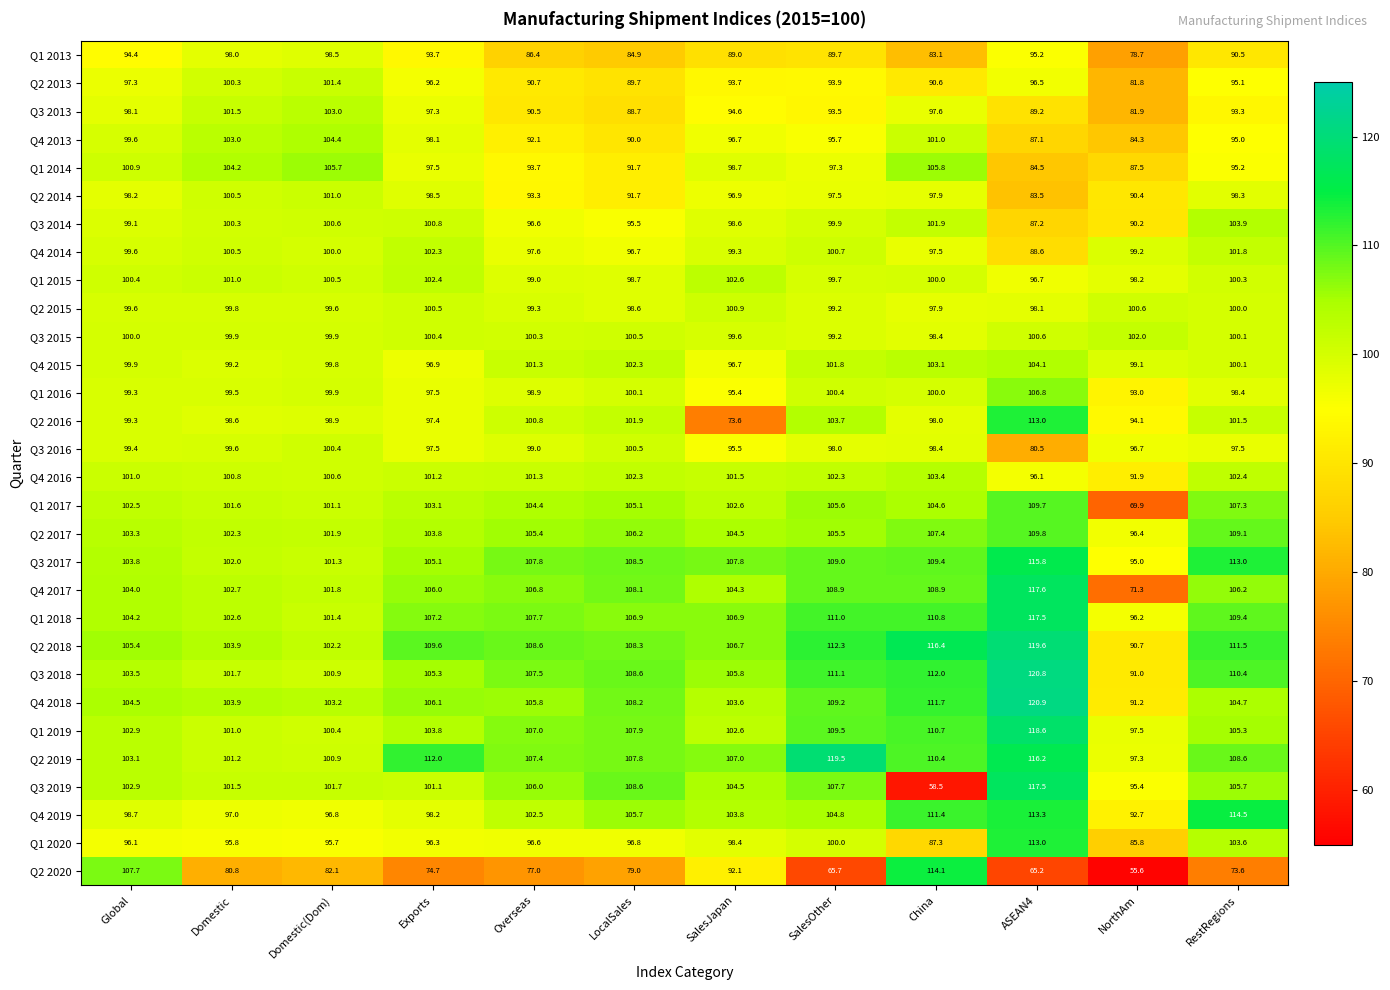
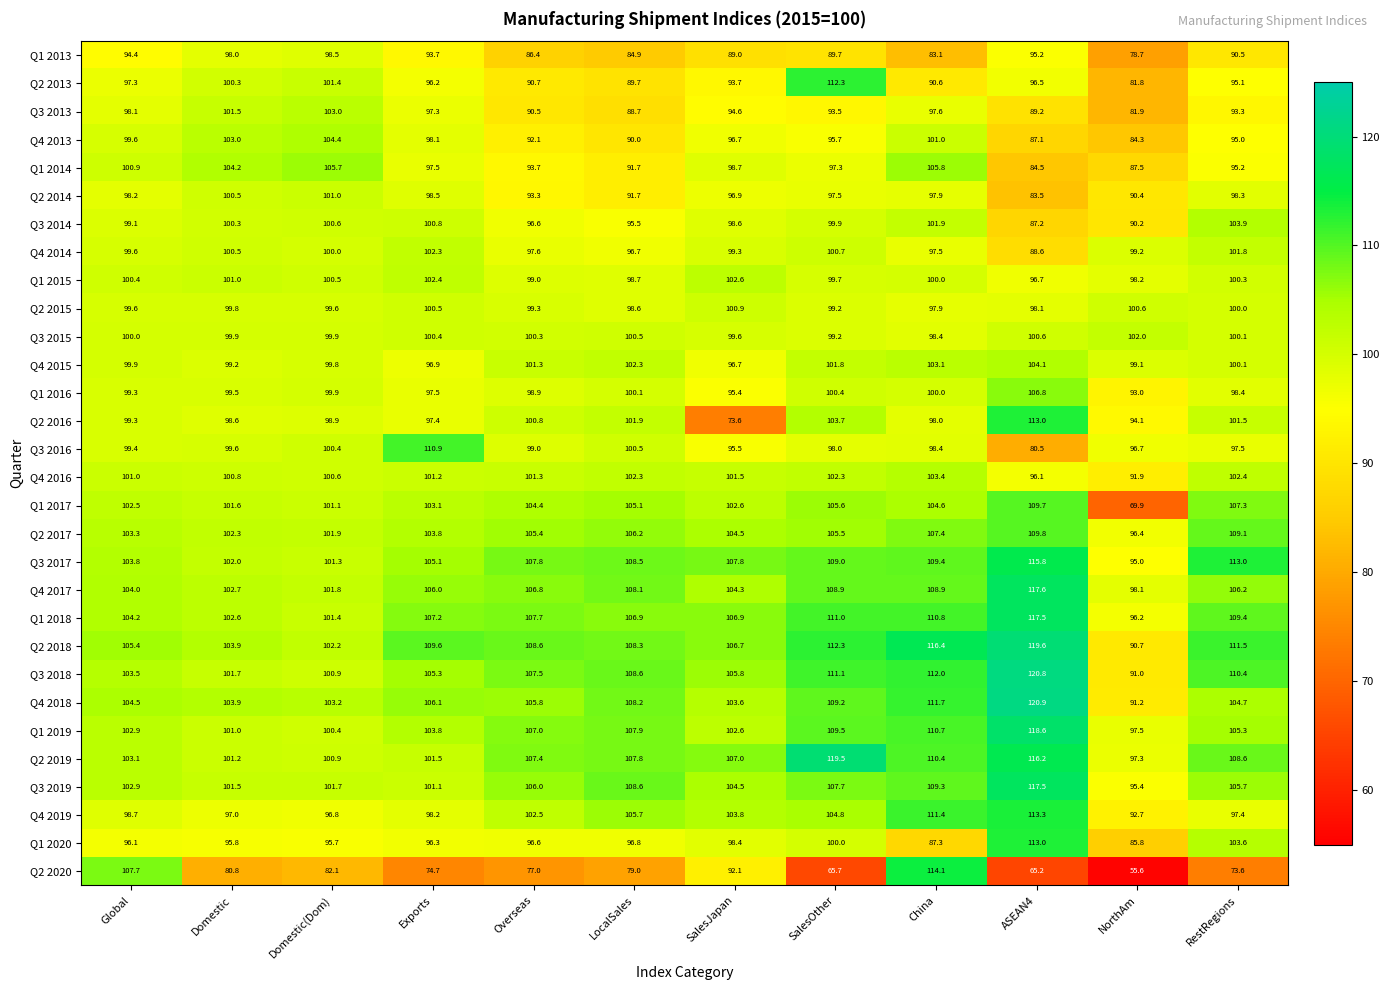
  {
    "Q2 2013": {
      "Global": 97.3,
      "Domestic": 100.3,
      "Domestic(Dom)": 101.4,
      "Exports": 96.2,
      "Overseas": 90.7,
      "LocalSales": 89.7,
      "SalesJapan": 93.7,
-     "SalesOther": 93.9,
+     "SalesOther": 112.3,
      "China": 90.6,
      "ASEAN4": 96.5,
      "NorthAm": 81.8,
      "RestRegions": 95.1
    },
    "Q3 2016": {
      "Global": 99.4,
      "Domestic": 99.6,
      "Domestic(Dom)": 100.4,
-     "Exports": 97.5,
+     "Exports": 110.9,
      "Overseas": 99.0,
      "LocalSales": 100.5,
      "SalesJapan": 95.5,
      "SalesOther": 98.0,
      "China": 98.4,
      "ASEAN4": 80.5,
      "NorthAm": 96.7,
      "RestRegions": 97.5
    },
    "Q4 2017": {
      "Global": 104.0,
      "Domestic": 102.7,
      "Domestic(Dom)": 101.8,
      "Exports": 106.0,
      "Overseas": 106.8,
      "LocalSales": 108.1,
      "SalesJapan": 104.3,
      "SalesOther": 108.9,
      "China": 108.9,
      "ASEAN4": 117.6,
-     "NorthAm": 71.3,
+     "NorthAm": 98.1,
      "RestRegions": 106.2
    },
    "Q2 2019": {
      "Global": 103.1,
      "Domestic": 101.2,
      "Domestic(Dom)": 100.9,
-     "Exports": 112.0,
+     "Exports": 101.5,
      "Overseas": 107.4,
      "LocalSales": 107.8,
      "SalesJapan": 107.0,
      "SalesOther": 119.5,
      "China": 110.4,
      "ASEAN4": 116.2,
      "NorthAm": 97.3,
      "RestRegions": 108.6
    },
    "Q3 2019": {
      "Global": 102.9,
      "Domestic": 101.5,
      "Domestic(Dom)": 101.7,
      "Exports": 101.1,
      "Overseas": 106.0,
      "LocalSales": 108.6,
      "SalesJapan": 104.5,
      "SalesOther": 107.7,
-     "China": 58.5,
+     "China": 109.3,
      "ASEAN4": 117.5,
      "NorthAm": 95.4,
      "RestRegions": 105.7
    },
    "Q4 2019": {
      "Global": 98.7,
      "Domestic": 97.0,
      "Domestic(Dom)": 96.8,
      "Exports": 98.2,
      "Overseas": 102.5,
      "LocalSales": 105.7,
      "SalesJapan": 103.8,
      "SalesOther": 104.8,
      "China": 111.4,
      "ASEAN4": 113.3,
      "NorthAm": 92.7,
-     "RestRegions": 114.5
+     "RestRegions": 97.4
    }
  }
